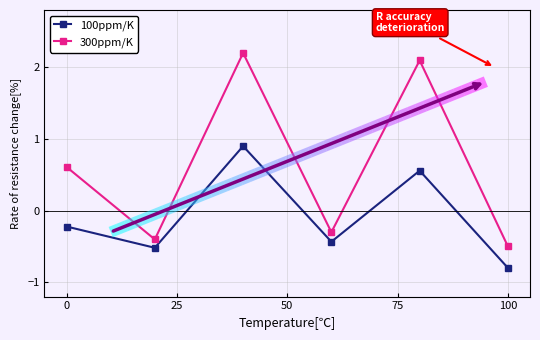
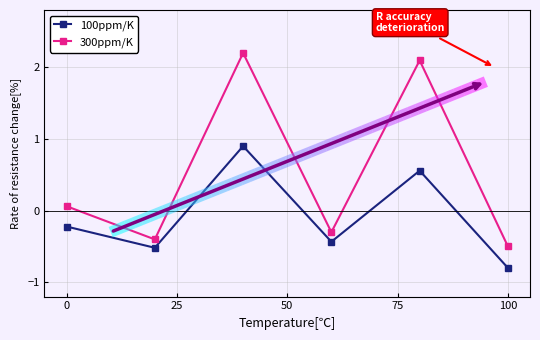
  {
    "100ppm/K": {
      "0": -0.2,
      "100": -0.8
    },
    "300ppm/K": {
-     "0": 0.6,
+     "0": 0.1,
      "100": -0.5
    }
  }
